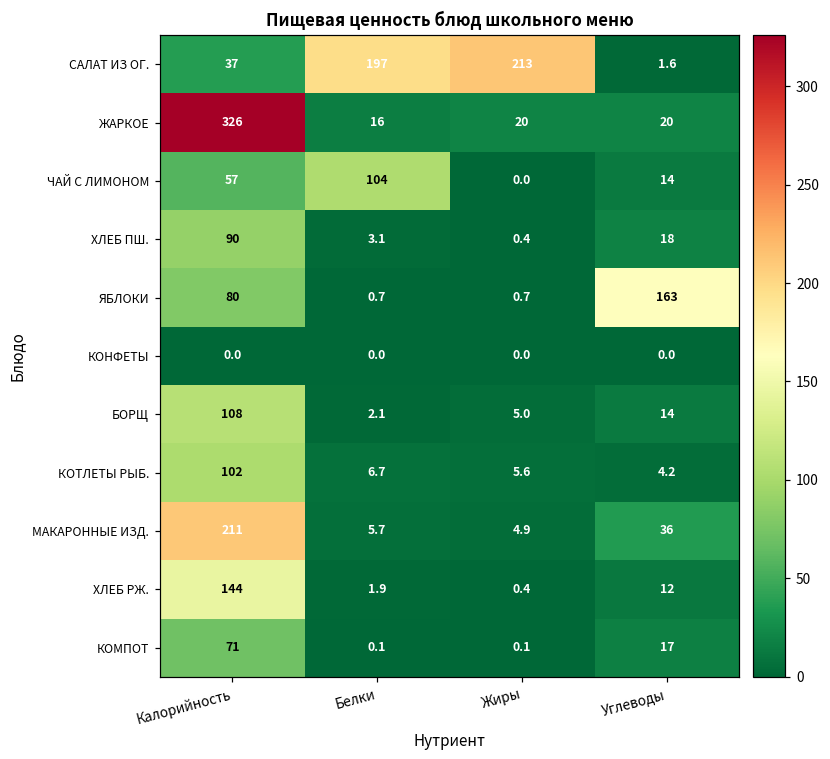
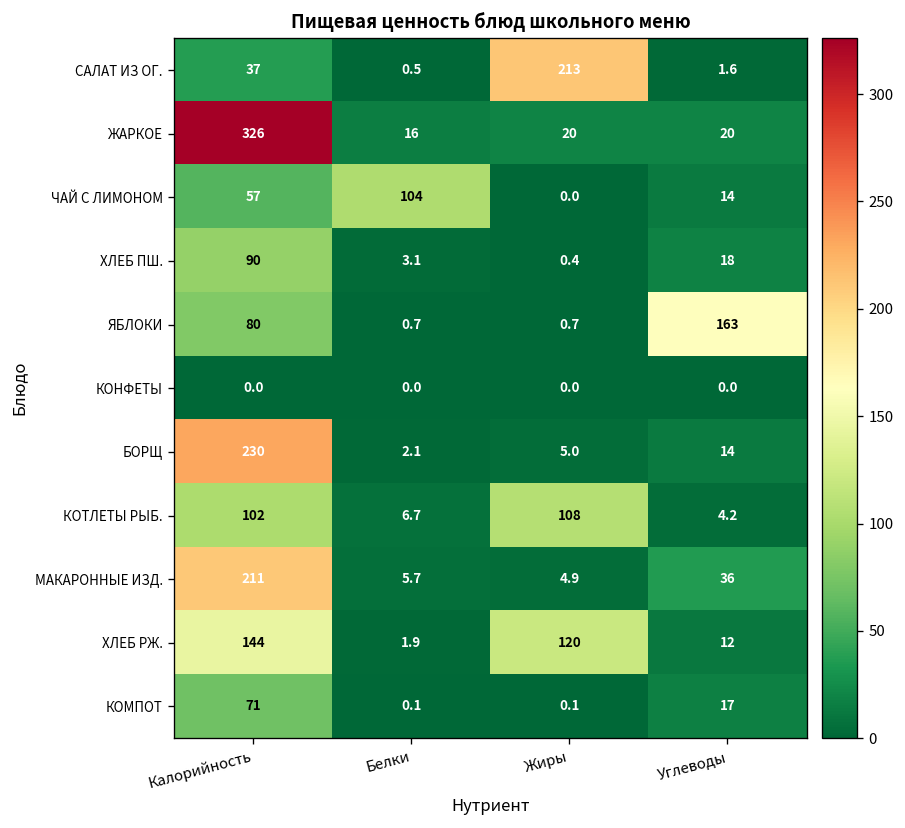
  {
    "САЛАТ ИЗ ОГ.": {
      "Калорийность": 37,
-     "Белки": 197,
+     "Белки": 0.5,
      "Жиры": 213,
      "Углеводы": 1.6
    },
    "ЖАРКОЕ": {
      "Калорийность": 326,
      "Белки": 16,
      "Жиры": 20,
      "Углеводы": 20
    },
    "ЧАЙ С ЛИМОНОМ": {
      "Калорийность": 57,
      "Белки": 104,
      "Жиры": 0.0,
      "Углеводы": 14
    },
    "ХЛЕБ ПШ.": {
      "Калорийность": 90,
      "Белки": 3.1,
      "Жиры": 0.4,
      "Углеводы": 18
    },
    "ЯБЛОКИ": {
      "Калорийность": 80,
      "Белки": 0.7,
      "Жиры": 0.7,
      "Углеводы": 163
    },
    "КОНФЕТЫ": {
      "Калорийность": 0.0,
      "Белки": 0.0,
      "Жиры": 0.0,
      "Углеводы": 0.0
    },
    "БОРЩ": {
-     "Калорийность": 108,
+     "Калорийность": 230,
      "Белки": 2.1,
      "Жиры": 5.0,
      "Углеводы": 14
    },
    "КОТЛЕТЫ РЫБ.": {
      "Калорийность": 102,
      "Белки": 6.7,
-     "Жиры": 5.6,
+     "Жиры": 108,
      "Углеводы": 4.2
    },
    "МАКАРОННЫЕ ИЗД.": {
      "Калорийность": 211,
      "Белки": 5.7,
      "Жиры": 4.9,
      "Углеводы": 36
    },
    "ХЛЕБ РЖ.": {
      "Калорийность": 144,
      "Белки": 1.9,
-     "Жиры": 0.4,
+     "Жиры": 120,
      "Углеводы": 12
    },
    "КОМПОТ": {
      "Калорийность": 71,
      "Белки": 0.1,
      "Жиры": 0.1,
      "Углеводы": 17
    }
  }
